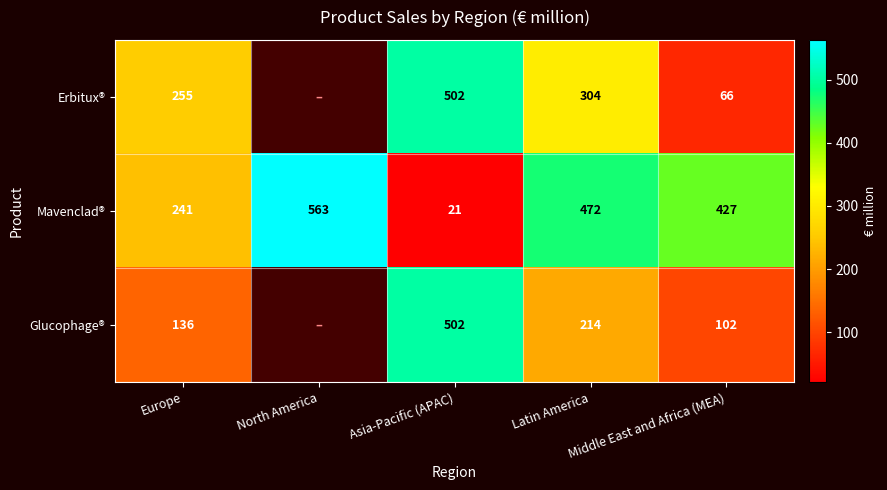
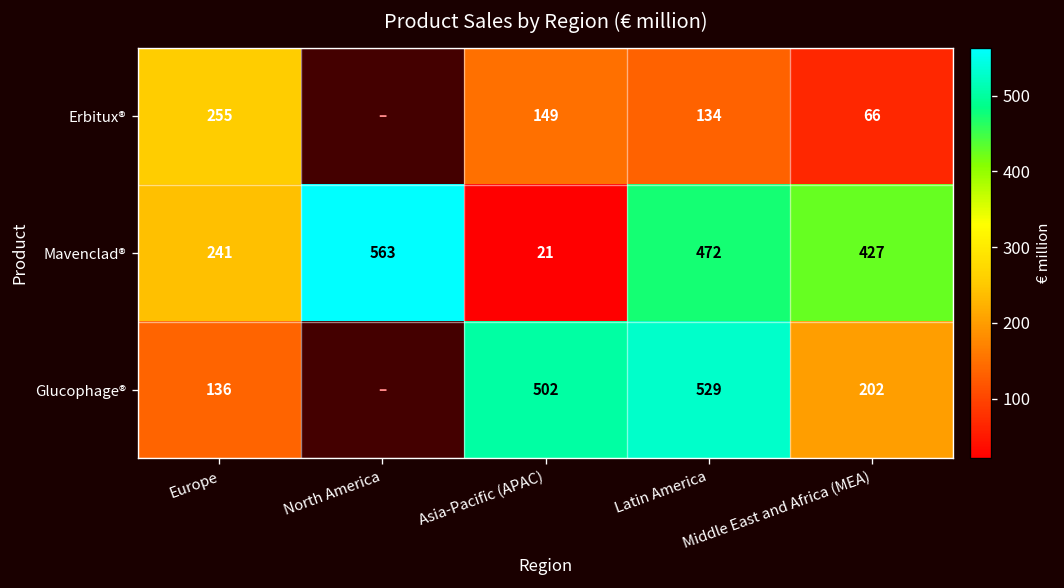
  {
    "Erbitux®": {
      "Europe": 255,
-     "Asia-Pacific (APAC)": 502,
-     "Latin America": 304,
+     "Asia-Pacific (APAC)": 149,
+     "Latin America": 134,
      "Middle East and Africa (MEA)": 66
    },
    "Mavenclad®": {
      "Europe": 241,
      "North America": 563,
      "Asia-Pacific (APAC)": 21,
      "Latin America": 472,
      "Middle East and Africa (MEA)": 427
    },
    "Glucophage®": {
      "Europe": 136,
      "Asia-Pacific (APAC)": 502,
-     "Latin America": 214,
-     "Middle East and Africa (MEA)": 102
+     "Latin America": 529,
+     "Middle East and Africa (MEA)": 202
    }
  }
